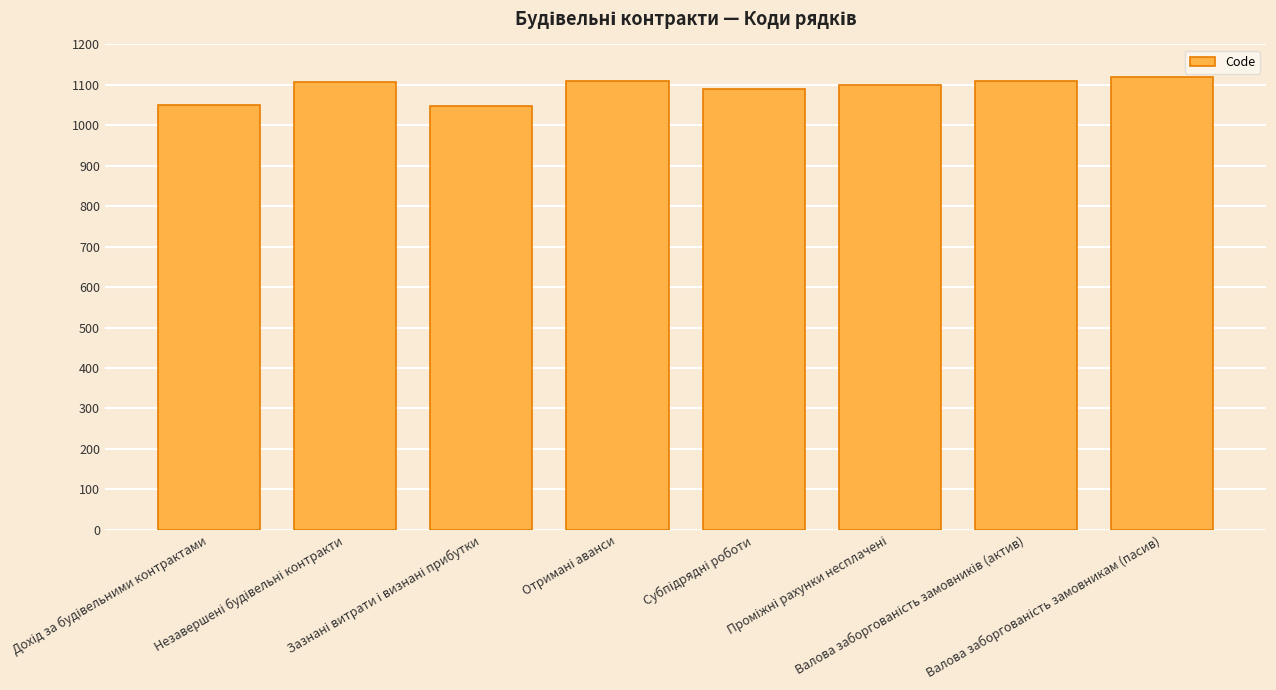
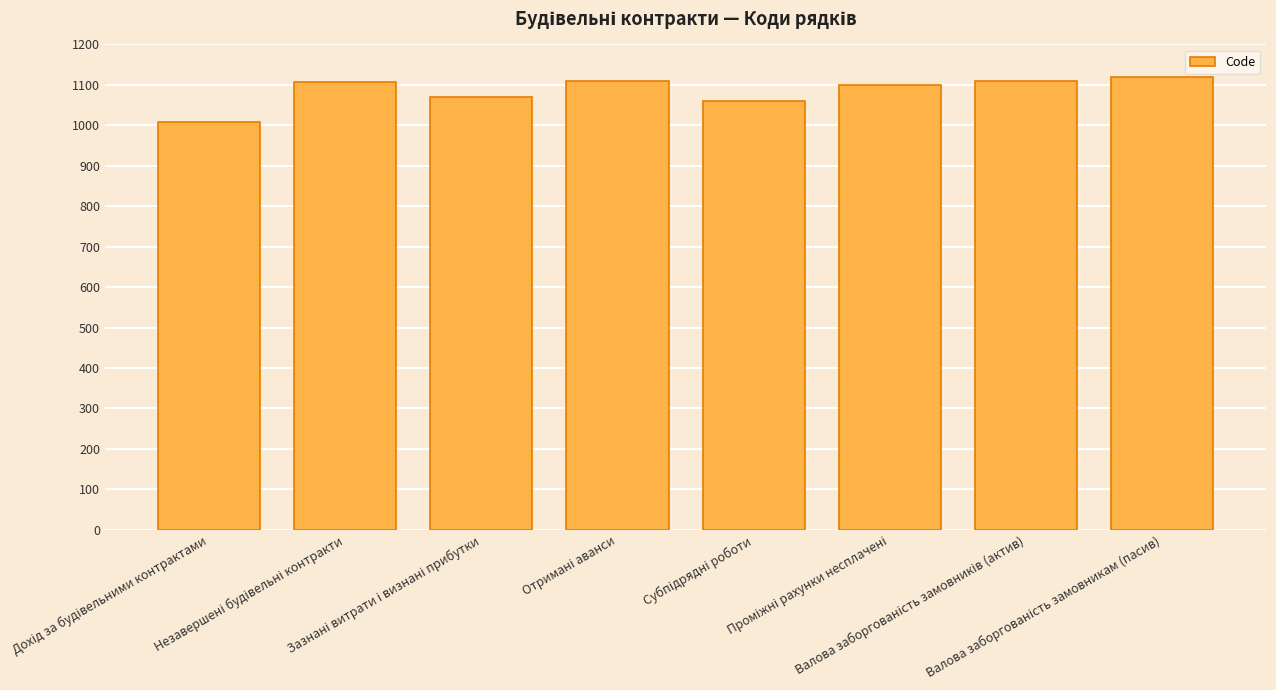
  {
-   "Дохід за будівельними контрактами": 1050,
+   "Дохід за будівельними контрактами": 1010,
    "Незавершені будівельні контракти": 1110,
-   "Зазнані витрати і визнані прибутки": 1050,
+   "Зазнані витрати і визнані прибутки": 1070,
    "Отримані аванси": 1110,
-   "Субпідрядні роботи": 1090,
+   "Субпідрядні роботи": 1060,
    "Проміжні рахунки несплачені": 1100,
    "Валова заборгованість замовників (актив)": 1110,
    "Валова заборгованість замовникам (пасив)": 1120
  }
